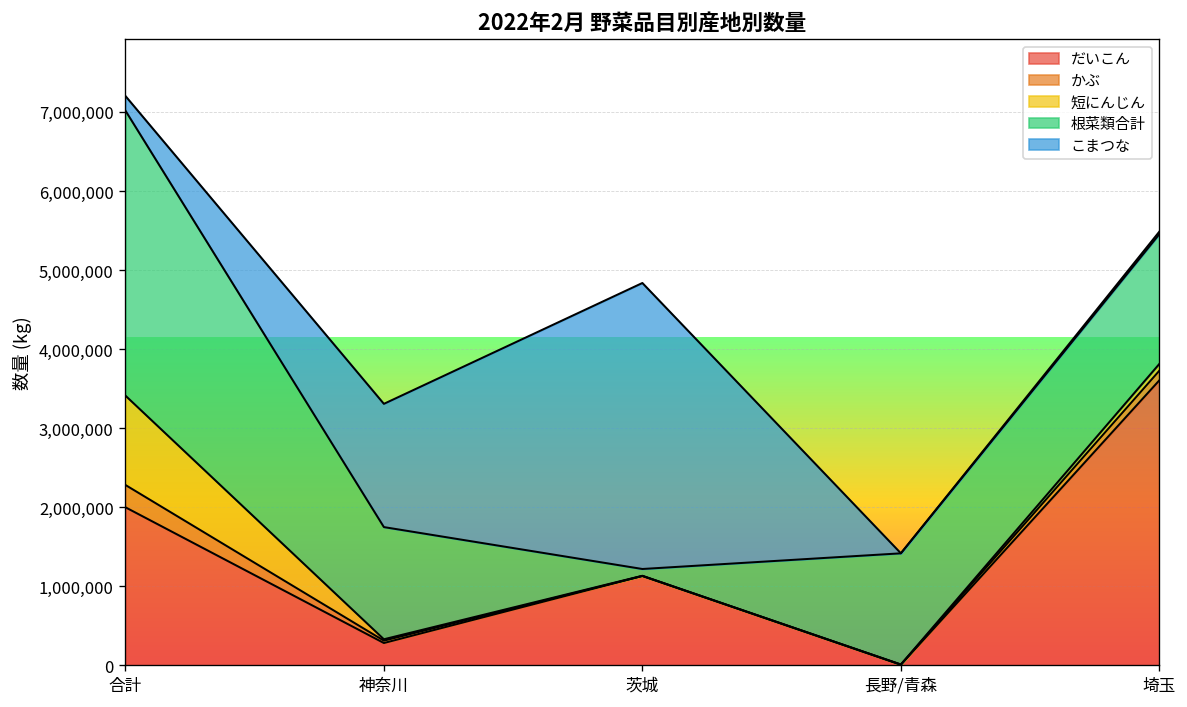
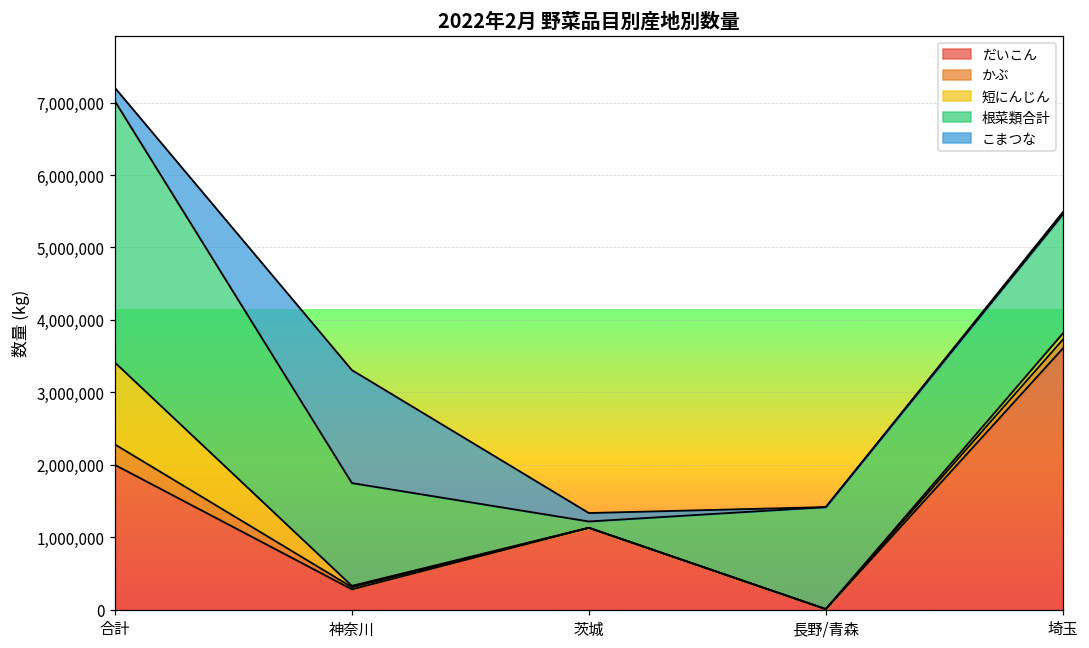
  {
    "短にんじん": {
      "合計": "1,100,000",
      "埼玉": "100,000"
    },
    "根菜類合計": {
      "合計": "3,600,000",
      "神奈川": "1,400,000",
      "茨城": "100,000"
    },
    "こまつな": {
      "合計": "200,000",
      "神奈川": "1,600,000",
-     "茨城": "3,600,000"
+     "茨城": "100,000"
    }
  }
